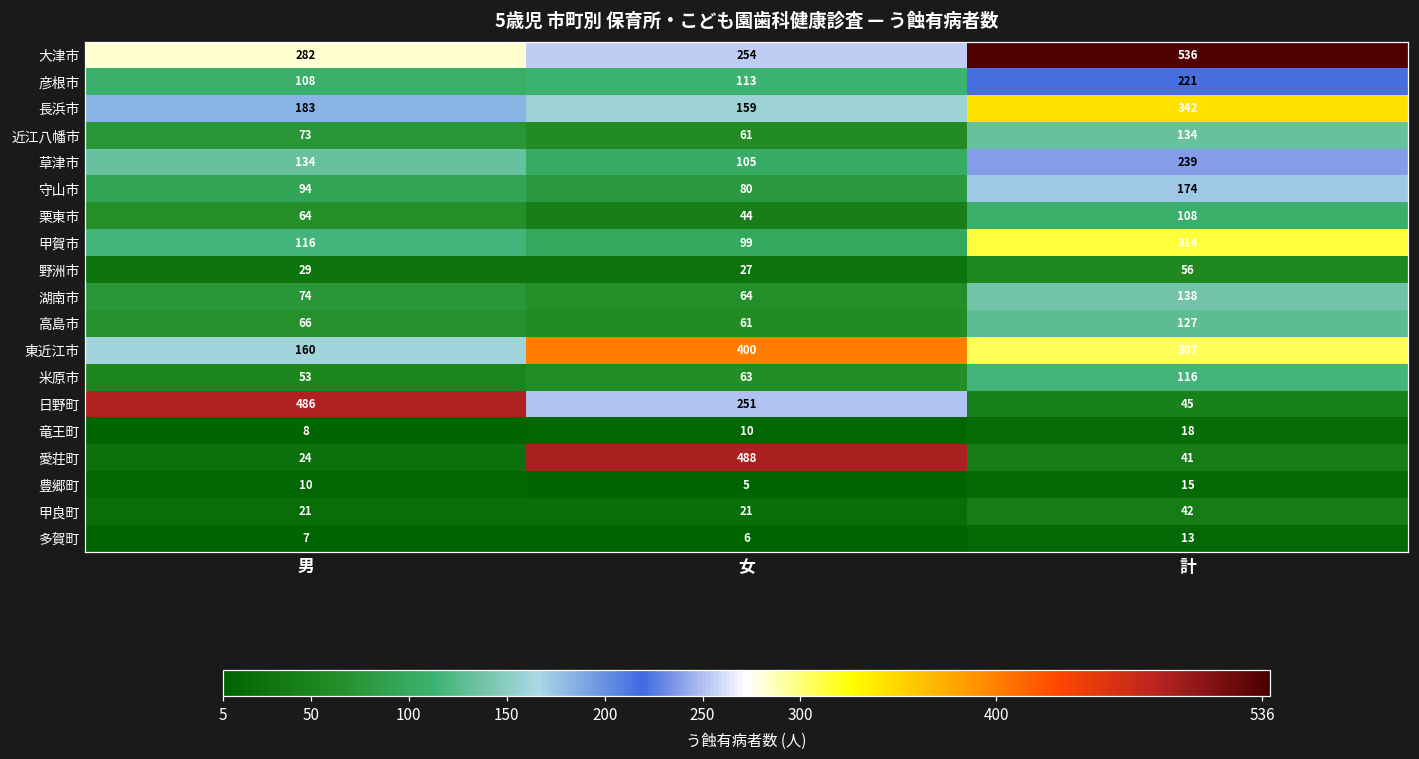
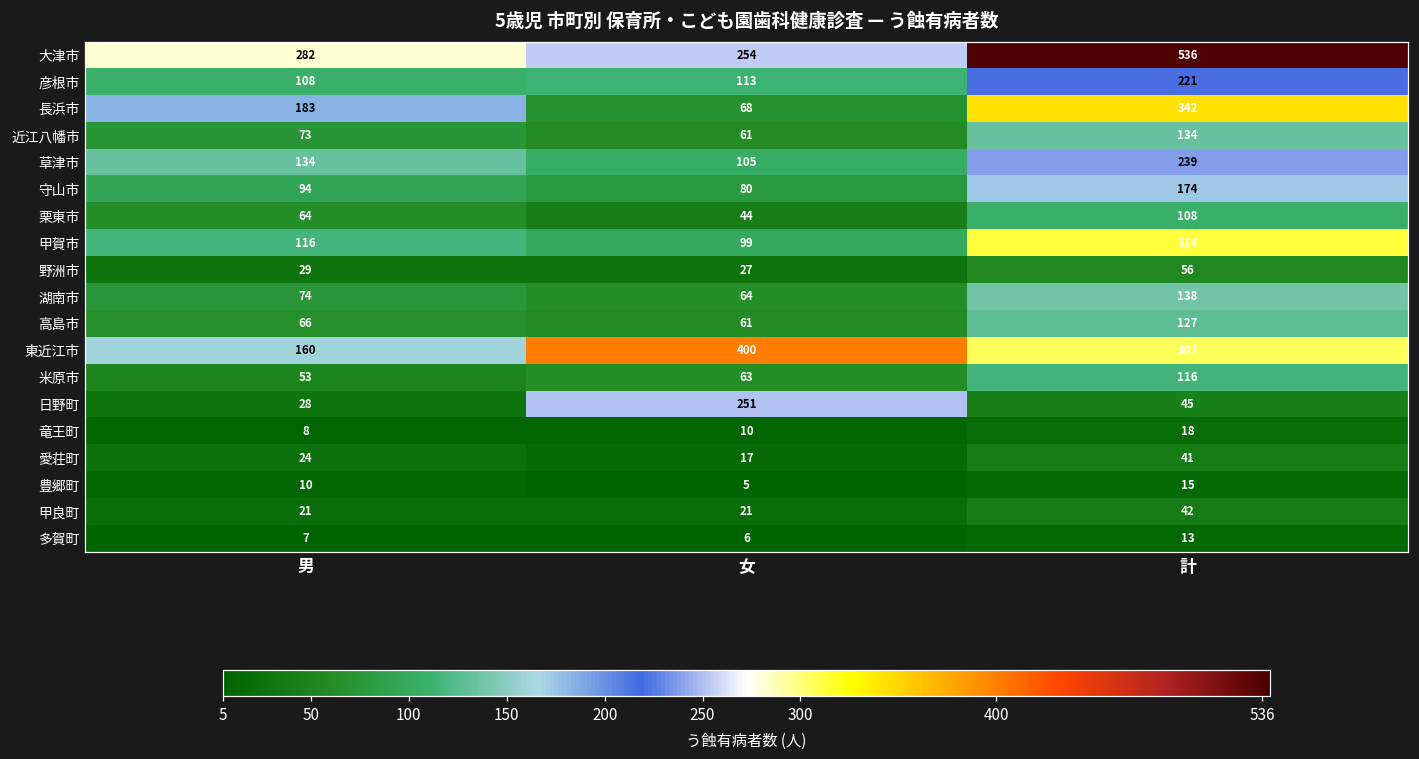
  {
    "大津市": {
      "男": 282,
      "女": 254,
      "計": 536
    },
    "彦根市": {
      "男": 108,
      "女": 113,
      "計": 221
    },
    "長浜市": {
      "男": 183,
-     "女": 159,
+     "女": 68,
      "計": 342
    },
    "近江八幡市": {
      "男": 73,
      "女": 61,
      "計": 134
    },
    "草津市": {
      "男": 134,
      "女": 105,
      "計": 239
    },
    "守山市": {
      "男": 94,
      "女": 80,
      "計": 174
    },
    "栗東市": {
      "男": 64,
      "女": 44,
      "計": 108
    },
    "甲賀市": {
      "男": 116,
      "女": 99,
      "計": 314
    },
    "野洲市": {
      "男": 29,
      "女": 27,
      "計": 56
    },
    "湖南市": {
      "男": 74,
      "女": 64,
      "計": 138
    },
    "高島市": {
      "男": 66,
      "女": 61,
      "計": 127
    },
    "東近江市": {
      "男": 160,
      "女": 400,
      "計": 307
    },
    "米原市": {
      "男": 53,
      "女": 63,
      "計": 116
    },
    "日野町": {
-     "男": 486,
+     "男": 28,
      "女": 251,
      "計": 45
    },
    "竜王町": {
      "男": 8,
      "女": 10,
      "計": 18
    },
    "愛荘町": {
      "男": 24,
-     "女": 488,
+     "女": 17,
      "計": 41
    },
    "豊郷町": {
      "男": 10,
      "女": 5,
      "計": 15
    },
    "甲良町": {
      "男": 21,
      "女": 21,
      "計": 42
    },
    "多賀町": {
      "男": 7,
      "女": 6,
      "計": 13
    }
  }
